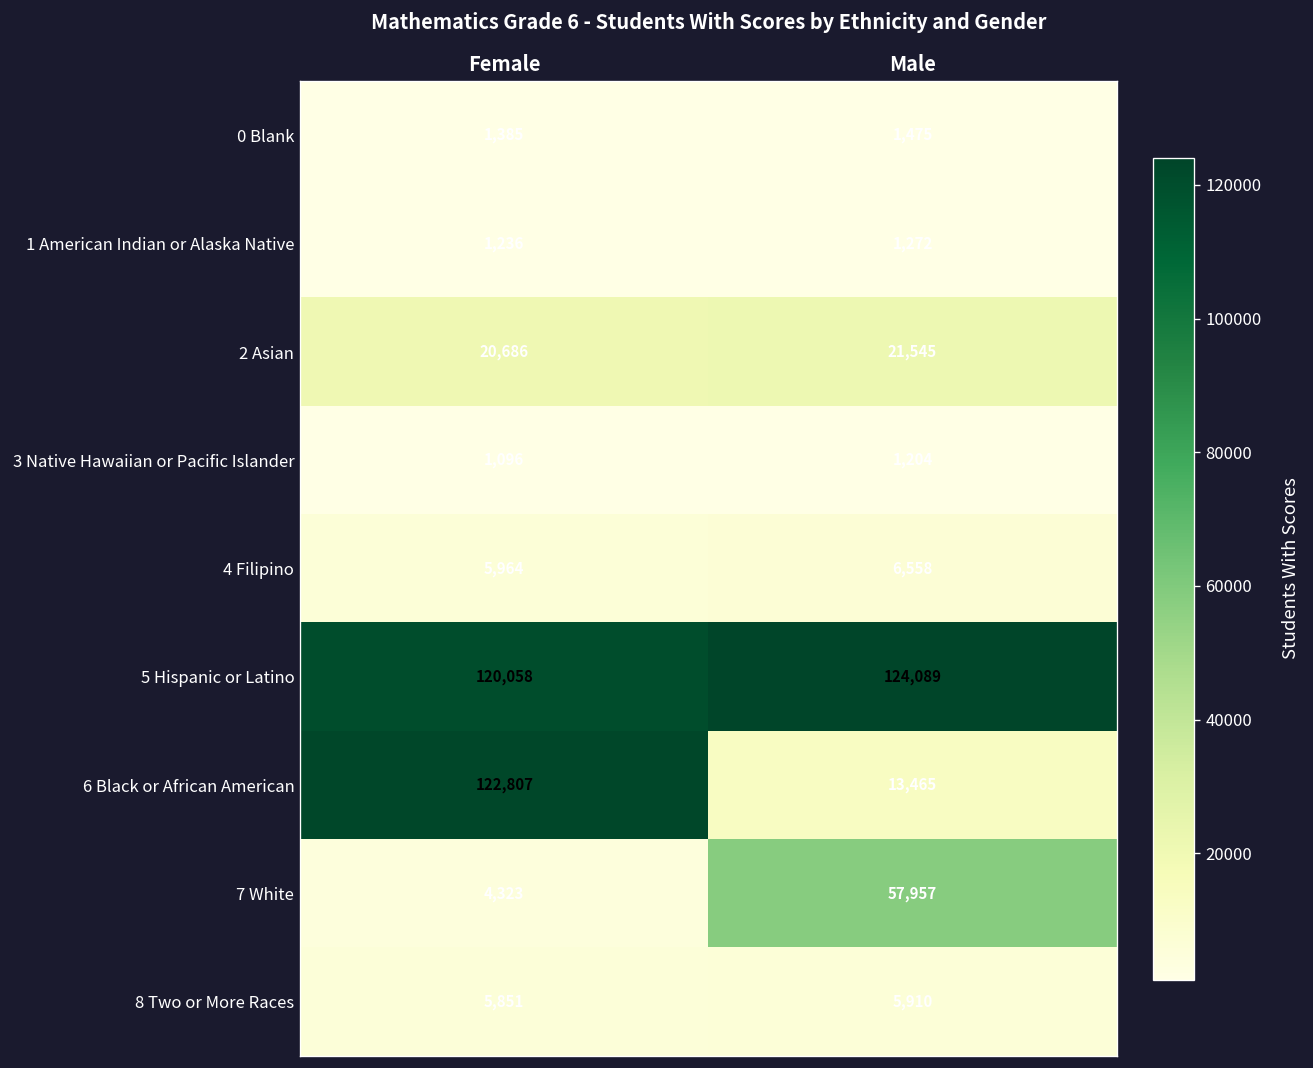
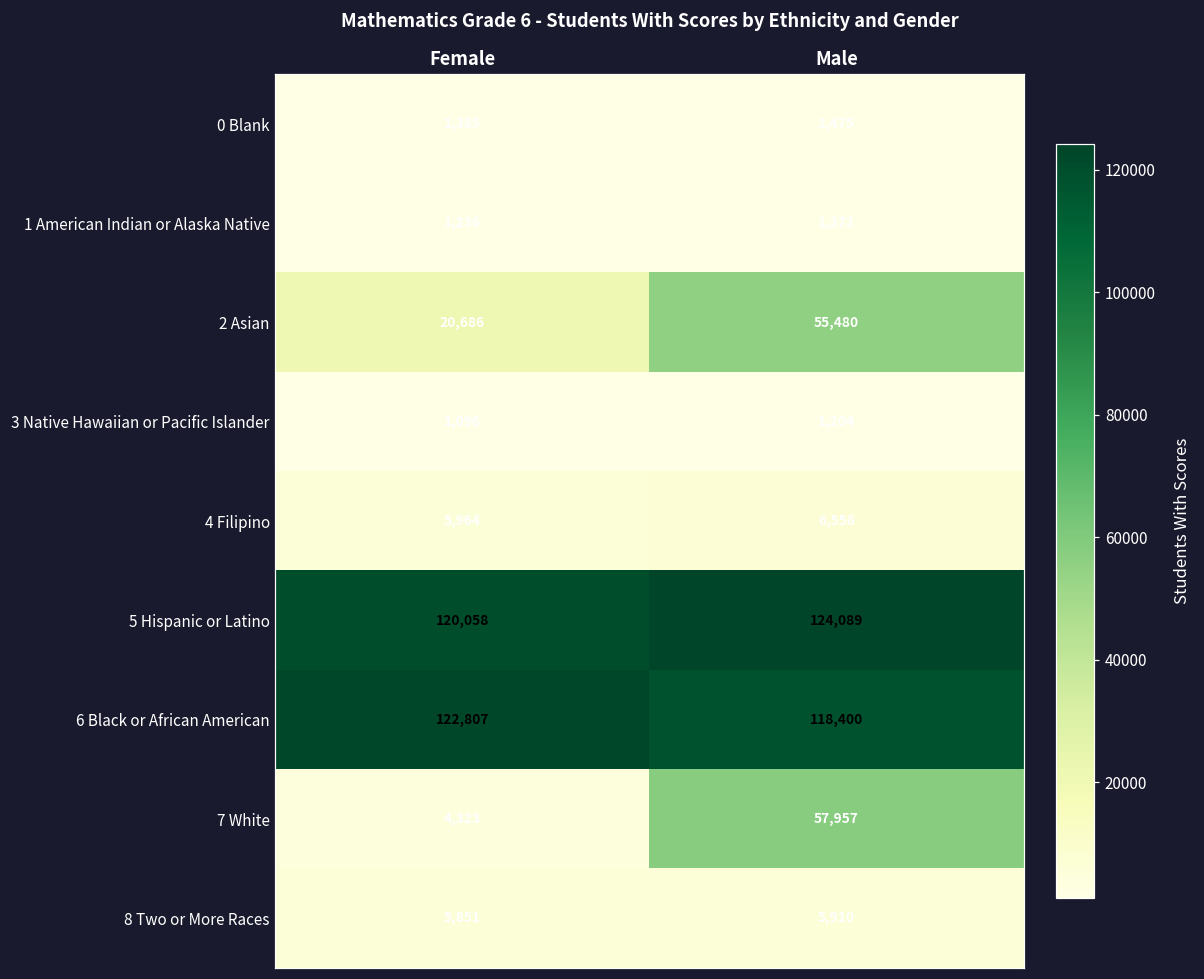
  {
    "2 Asian": {
      "Female": "20,686",
-     "Male": "21,545"
+     "Male": "55,480"
    },
    "5 Hispanic or Latino": {
      "Female": "120,058",
      "Male": "124,089"
    },
    "6 Black or African American": {
      "Female": "122,807",
-     "Male": "13,465"
+     "Male": "118,400"
    },
    "7 White": {
      "Male": "57,957"
    }
  }
